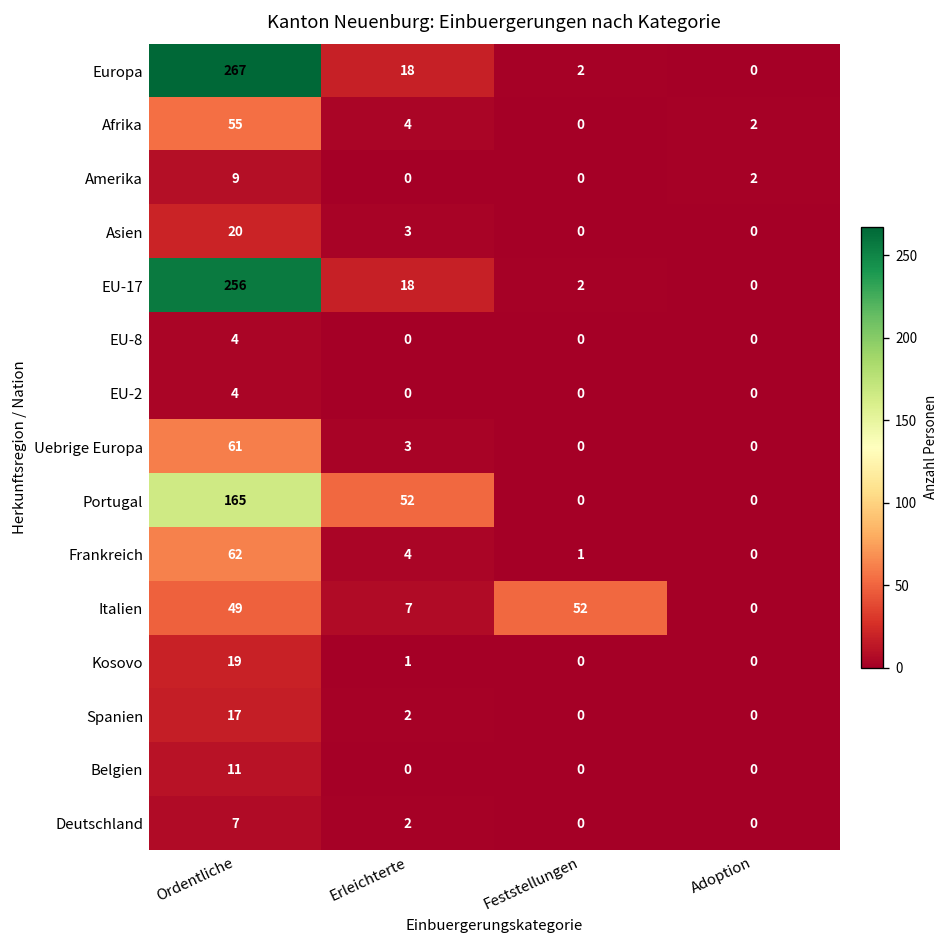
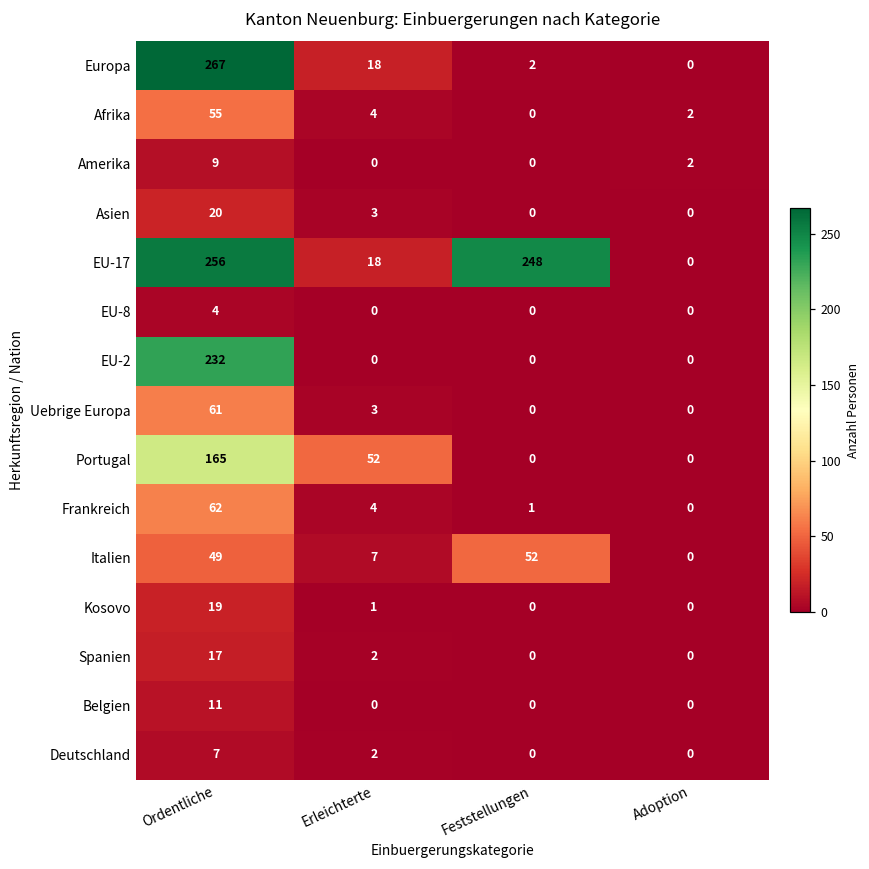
  {
    "Europa": {
      "Ordentliche": 267,
      "Erleichterte": 18,
      "Feststellungen": 2,
      "Adoption": 0
    },
    "Afrika": {
      "Ordentliche": 55,
      "Erleichterte": 4,
      "Feststellungen": 0,
      "Adoption": 2
    },
    "Amerika": {
      "Ordentliche": 9,
      "Erleichterte": 0,
      "Feststellungen": 0,
      "Adoption": 2
    },
    "Asien": {
      "Ordentliche": 20,
      "Erleichterte": 3,
      "Feststellungen": 0,
      "Adoption": 0
    },
    "EU-17": {
      "Ordentliche": 256,
      "Erleichterte": 18,
-     "Feststellungen": 2,
+     "Feststellungen": 248,
      "Adoption": 0
    },
    "EU-8": {
      "Ordentliche": 4,
      "Erleichterte": 0,
      "Feststellungen": 0,
      "Adoption": 0
    },
    "EU-2": {
-     "Ordentliche": 4,
+     "Ordentliche": 232,
      "Erleichterte": 0,
      "Feststellungen": 0,
      "Adoption": 0
    },
    "Uebrige Europa": {
      "Ordentliche": 61,
      "Erleichterte": 3,
      "Feststellungen": 0,
      "Adoption": 0
    },
    "Portugal": {
      "Ordentliche": 165,
      "Erleichterte": 52,
      "Feststellungen": 0,
      "Adoption": 0
    },
    "Frankreich": {
      "Ordentliche": 62,
      "Erleichterte": 4,
      "Feststellungen": 1,
      "Adoption": 0
    },
    "Italien": {
      "Ordentliche": 49,
      "Erleichterte": 7,
      "Feststellungen": 52,
      "Adoption": 0
    },
    "Kosovo": {
      "Ordentliche": 19,
      "Erleichterte": 1,
      "Feststellungen": 0,
      "Adoption": 0
    },
    "Spanien": {
      "Ordentliche": 17,
      "Erleichterte": 2,
      "Feststellungen": 0,
      "Adoption": 0
    },
    "Belgien": {
      "Ordentliche": 11,
      "Erleichterte": 0,
      "Feststellungen": 0,
      "Adoption": 0
    },
    "Deutschland": {
      "Ordentliche": 7,
      "Erleichterte": 2,
      "Feststellungen": 0,
      "Adoption": 0
    }
  }
